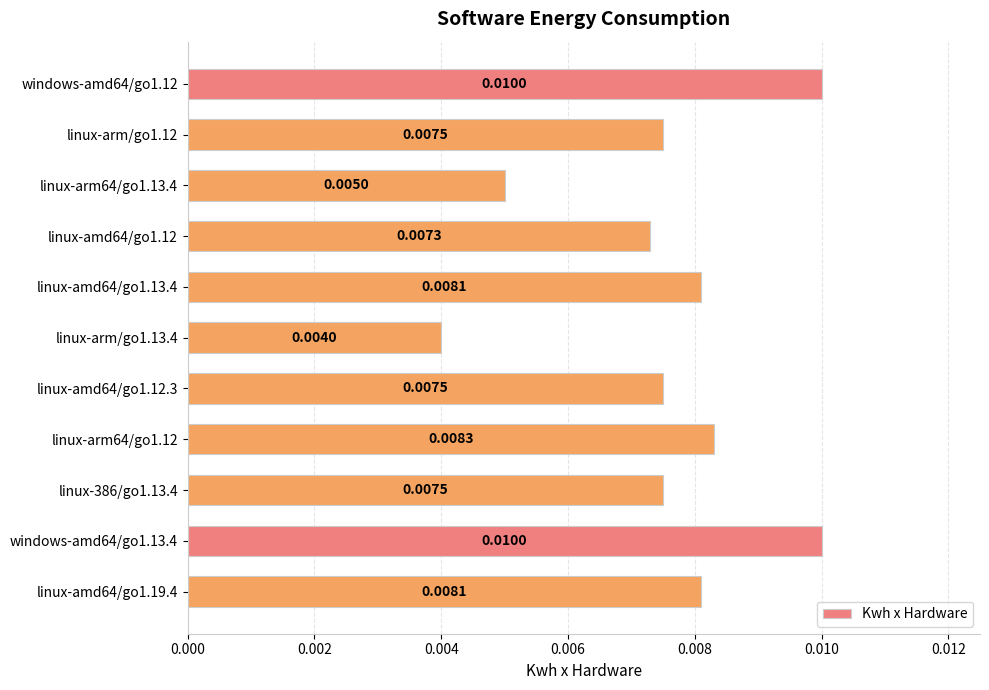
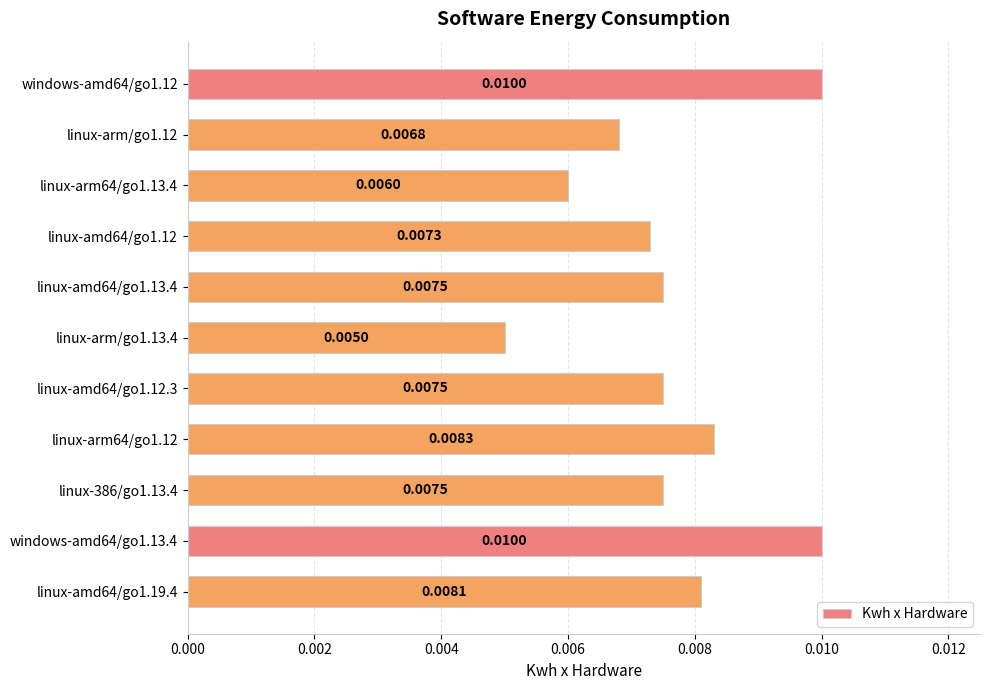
  {
    "windows-amd64/go1.12": 0.0100,
-   "linux-arm/go1.12": 0.0075,
-   "linux-arm64/go1.13.4": 0.0050,
+   "linux-arm/go1.12": 0.0068,
+   "linux-arm64/go1.13.4": 0.0060,
    "linux-amd64/go1.12": 0.0073,
-   "linux-amd64/go1.13.4": 0.0081,
-   "linux-arm/go1.13.4": 0.0040,
+   "linux-amd64/go1.13.4": 0.0075,
+   "linux-arm/go1.13.4": 0.0050,
    "linux-amd64/go1.12.3": 0.0075,
    "linux-arm64/go1.12": 0.0083,
    "linux-386/go1.13.4": 0.0075,
    "windows-amd64/go1.13.4": 0.0100,
    "linux-amd64/go1.19.4": 0.0081
  }
